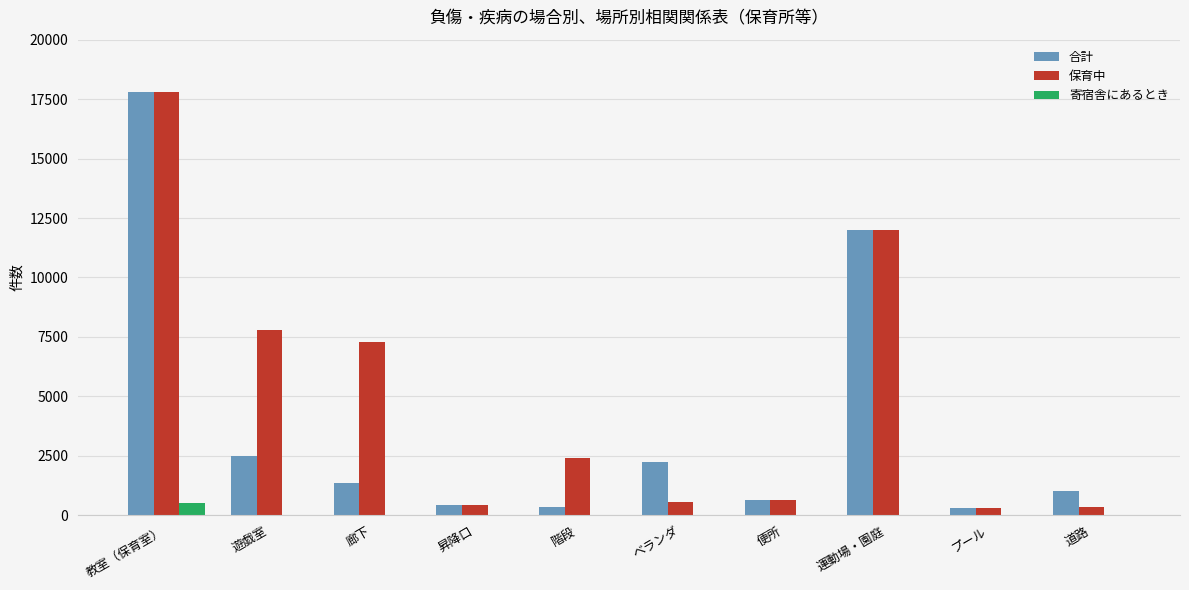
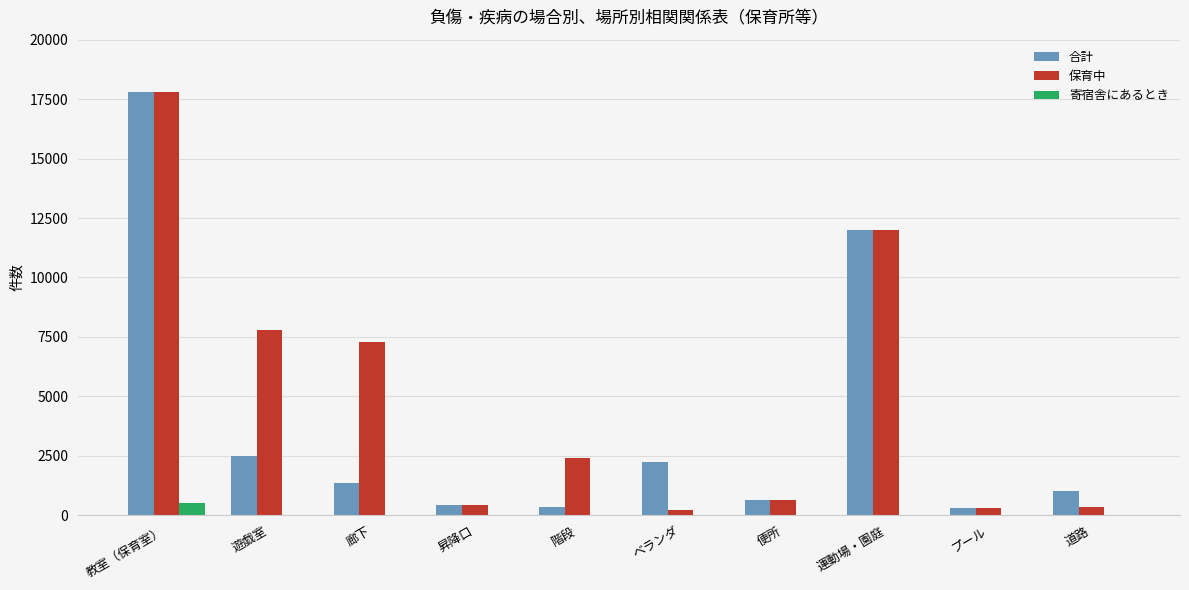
  {
    "合計": {
      "教室（保育室）": 17800,
      "遊戯室": 2500,
      "廊下": 1400,
      "昇降口": 400,
      "階段": 300,
      "ベランダ": 2200,
      "便所": 700,
      "運動場・園庭": 12000,
      "プール": 300,
      "道路": 1000
    },
    "保育中": {
      "教室（保育室）": 17800,
      "遊戯室": 7800,
      "廊下": 7300,
      "昇降口": 400,
      "階段": 2400,
-     "ベランダ": 600,
+     "ベランダ": 200,
      "便所": 700,
      "運動場・園庭": 12000,
      "プール": 300,
      "道路": 300
    },
    "寄宿舎にあるとき": {
      "教室（保育室）": 500,
      "遊戯室": 0,
      "ベランダ": 0,
      "便所": 0,
      "プール": 0,
      "道路": 0
    }
  }
